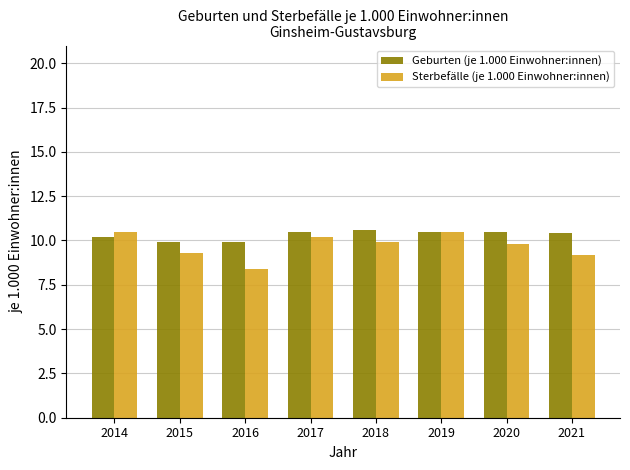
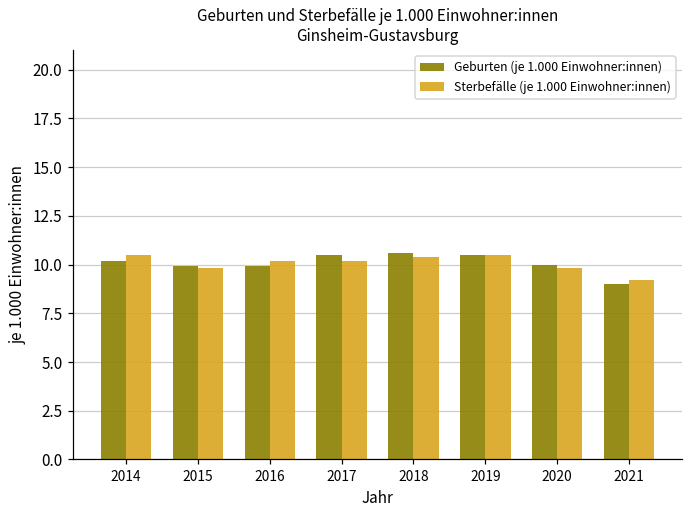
  {
    "Geburten (je 1.000 Einwohner:innen)": {
      "2014": 10.2,
      "2015": 9.9,
      "2016": 9.9,
      "2017": 10.5,
      "2018": 10.6,
      "2019": 10.5,
-     "2020": 10.5,
-     "2021": 10.4
+     "2020": 10.0,
+     "2021": 9.0
    },
    "Sterbefälle (je 1.000 Einwohner:innen)": {
      "2014": 10.5,
-     "2015": 9.3,
-     "2016": 8.4,
+     "2015": 9.8,
+     "2016": 10.2,
      "2017": 10.2,
-     "2018": 9.9,
+     "2018": 10.4,
      "2019": 10.5,
      "2020": 9.8,
      "2021": 9.2
    }
  }
